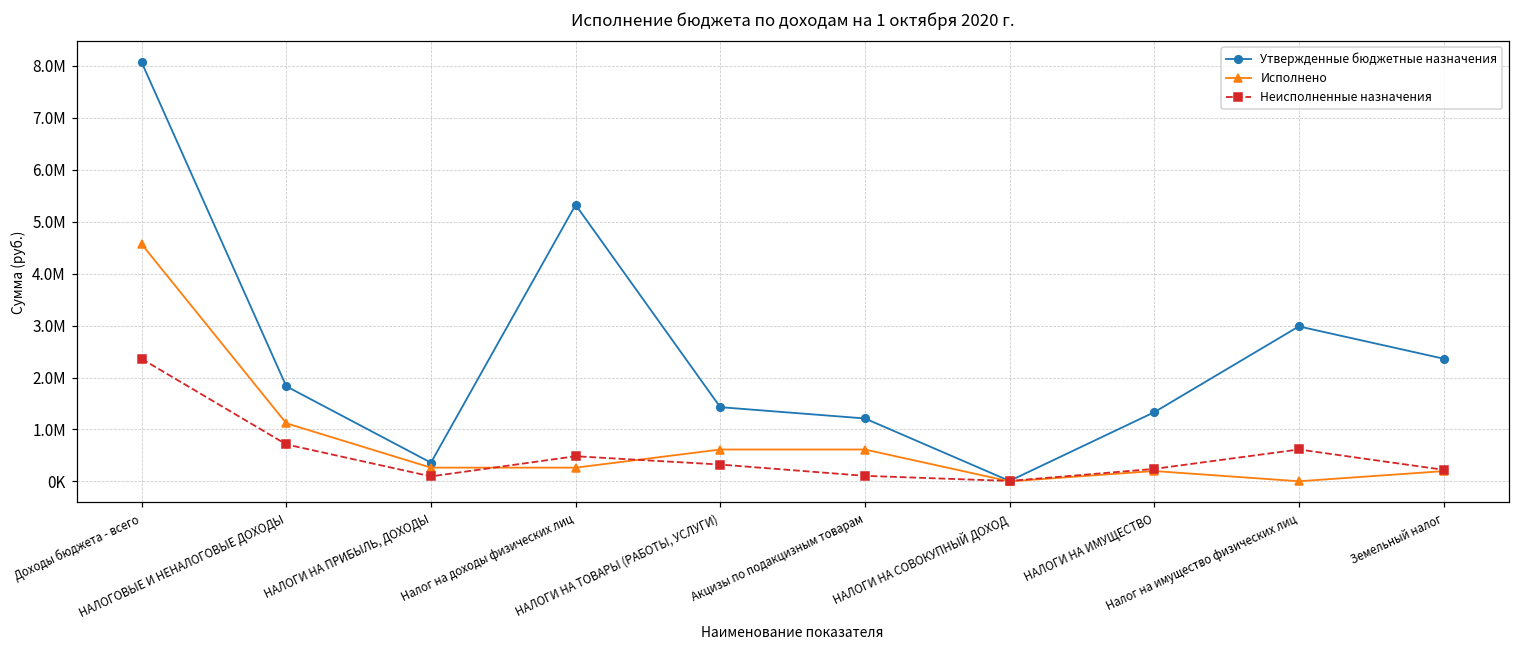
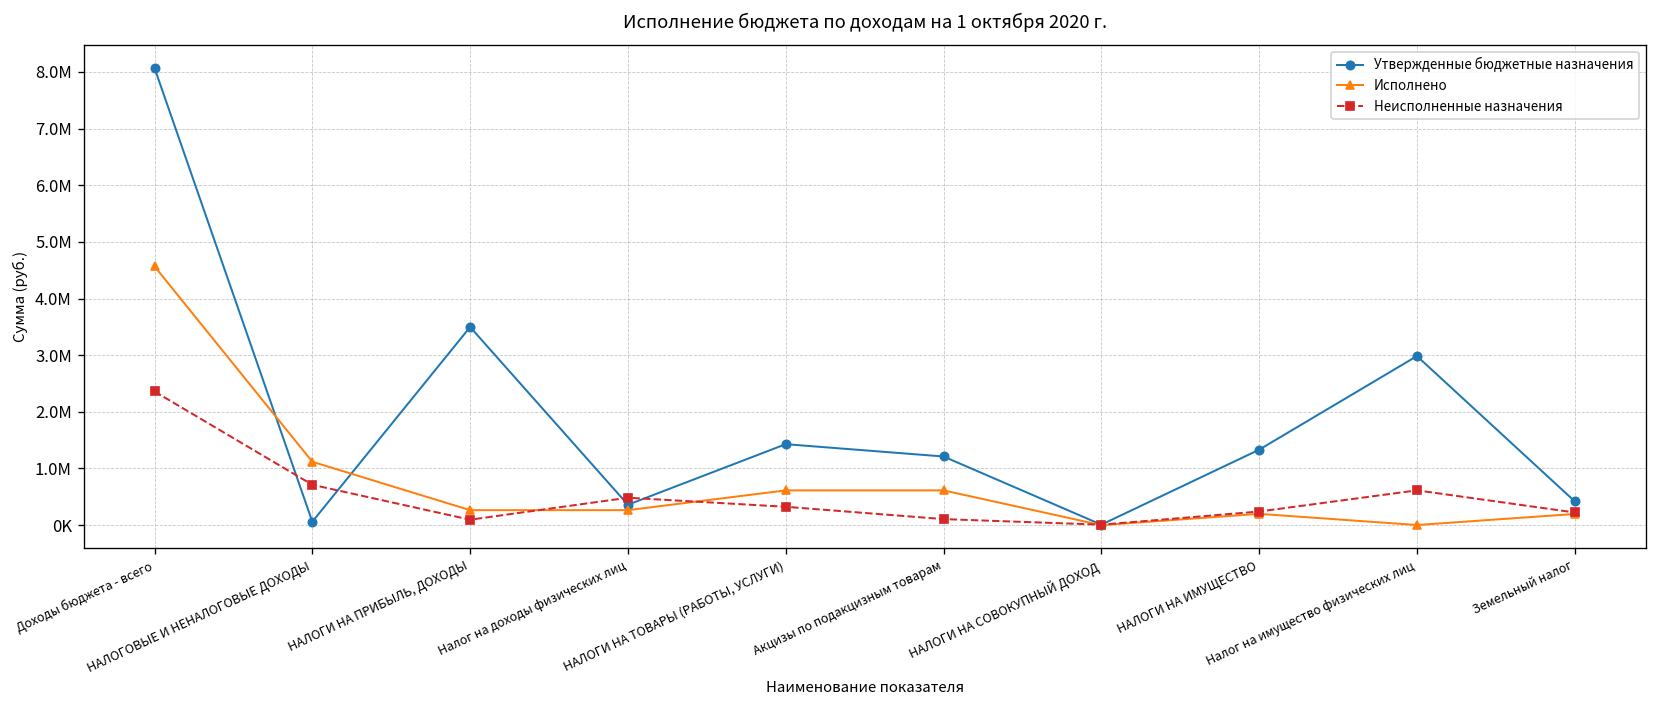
  {
    "Утвержденные бюджетные назначения": {
      "Доходы бюджета - всего": 8100000,
-     "НАЛОГОВЫЕ И НЕНАЛОГОВЫЕ ДОХОДЫ": 1800000,
-     "НАЛОГИ НА ПРИБЫЛЬ, ДОХОДЫ": 400000,
-     "Налог на доходы физических лиц": 5300000,
+     "НАЛОГОВЫЕ И НЕНАЛОГОВЫЕ ДОХОДЫ": 100000,
+     "НАЛОГИ НА ПРИБЫЛЬ, ДОХОДЫ": 3500000,
+     "Налог на доходы физических лиц": 400000,
      "НАЛОГИ НА ТОВАРЫ (РАБОТЫ, УСЛУГИ)": 1400000,
      "Акцизы по подакцизным товарам": 1200000,
      "НАЛОГИ НА ИМУЩЕСТВО": 1300000,
      "Налог на имущество физических лиц": 3000000,
-     "Земельный налог": 2400000
+     "Земельный налог": 400000
    },
    "Исполнено": {
      "Доходы бюджета - всего": 4600000,
      "НАЛОГОВЫЕ И НЕНАЛОГОВЫЕ ДОХОДЫ": 1100000,
      "НАЛОГИ НА ПРИБЫЛЬ, ДОХОДЫ": 300000,
      "Налог на доходы физических лиц": 300000,
      "НАЛОГИ НА ТОВАРЫ (РАБОТЫ, УСЛУГИ)": 600000,
      "Акцизы по подакцизным товарам": 600000,
      "Налог на имущество физических лиц": 0
    },
    "Неисполненные назначения": {
      "Доходы бюджета - всего": 2400000,
      "НАЛОГОВЫЕ И НЕНАЛОГОВЫЕ ДОХОДЫ": 700000,
      "НАЛОГИ НА ПРИБЫЛЬ, ДОХОДЫ": 100000,
      "Налог на доходы физических лиц": 500000,
      "НАЛОГИ НА ТОВАРЫ (РАБОТЫ, УСЛУГИ)": 300000,
      "Акцизы по подакцизным товарам": 100000,
      "Налог на имущество физических лиц": 600000
    }
  }
